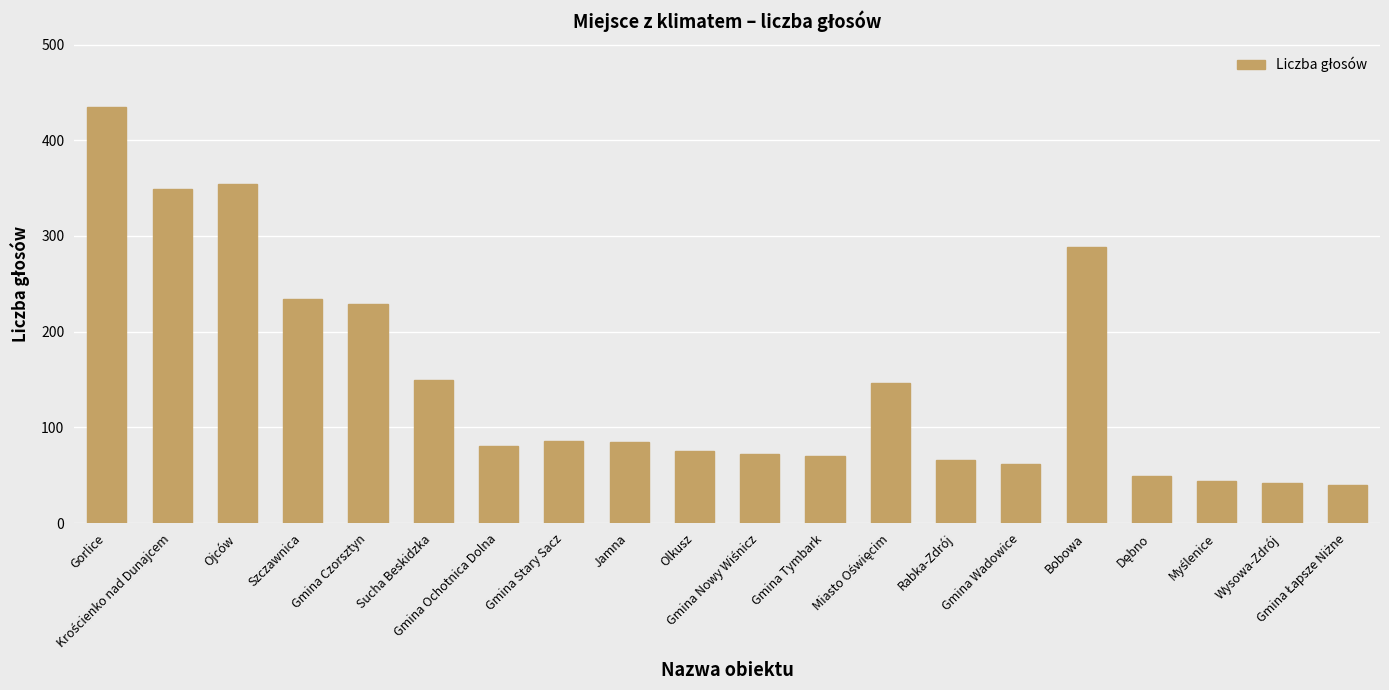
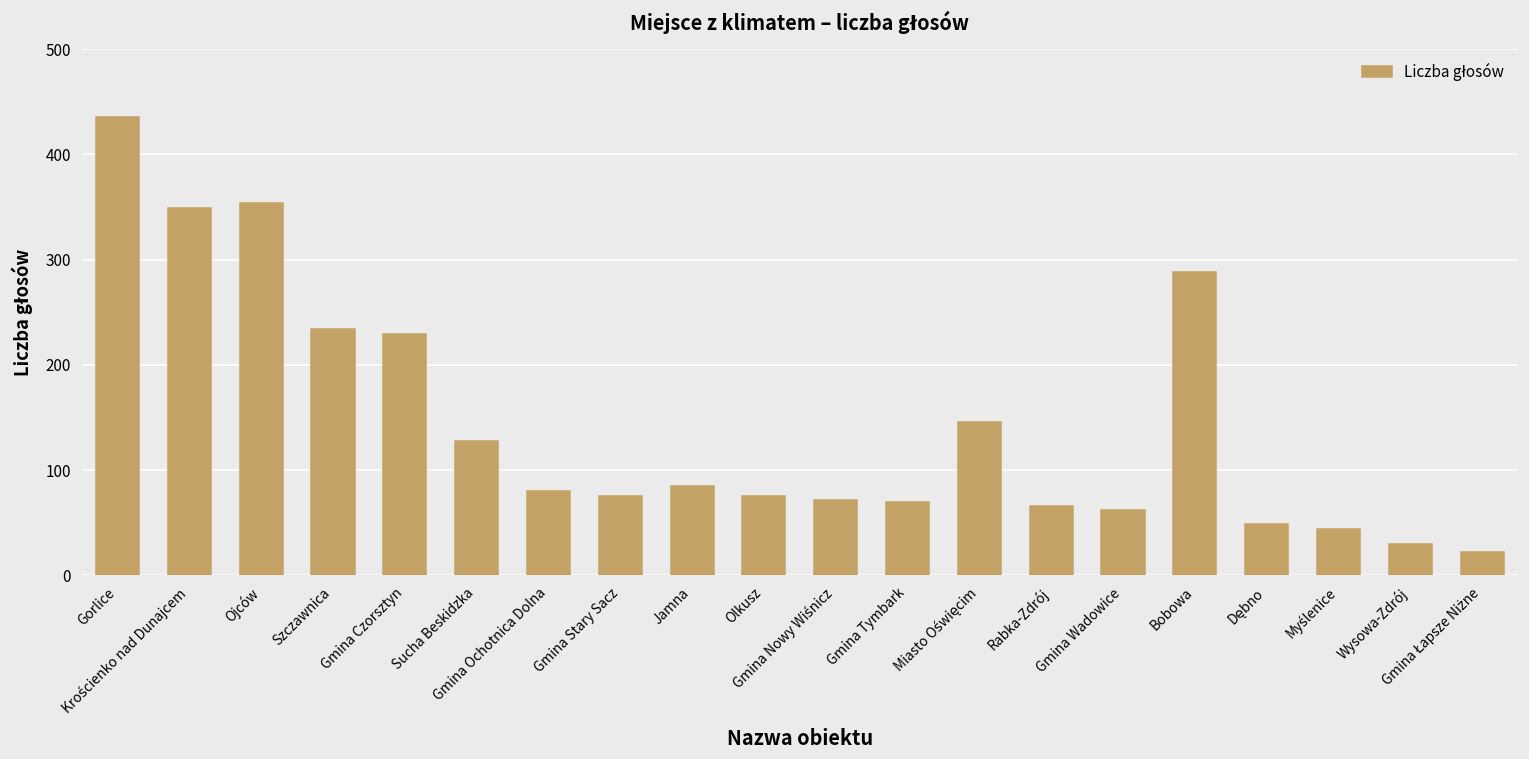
  {
    "Gorlice": 440,
    "Krościenko nad Dunajcem": 350,
    "Ojców": 350,
    "Szczawnica": 230,
    "Gmina Czorsztyn": 230,
-   "Sucha Beskidzka": 150,
+   "Sucha Beskidzka": 130,
    "Gmina Ochotnica Dolna": 80,
-   "Gmina Stary Sacz": 90,
+   "Gmina Stary Sacz": 80,
    "Jamna": 90,
    "Olkusz": 80,
    "Gmina Nowy Wiśnicz": 70,
    "Gmina Tymbark": 70,
    "Miasto Oświęcim": 150,
    "Rabka-Zdrój": 70,
    "Gmina Wadowice": 60,
    "Bobowa": 290,
    "Dębno": 50,
    "Myślenice": 40,
-   "Wysowa-Zdrój": 40,
-   "Gmina Łapsze Niżne": 40
+   "Wysowa-Zdrój": 30,
+   "Gmina Łapsze Niżne": 20
  }
